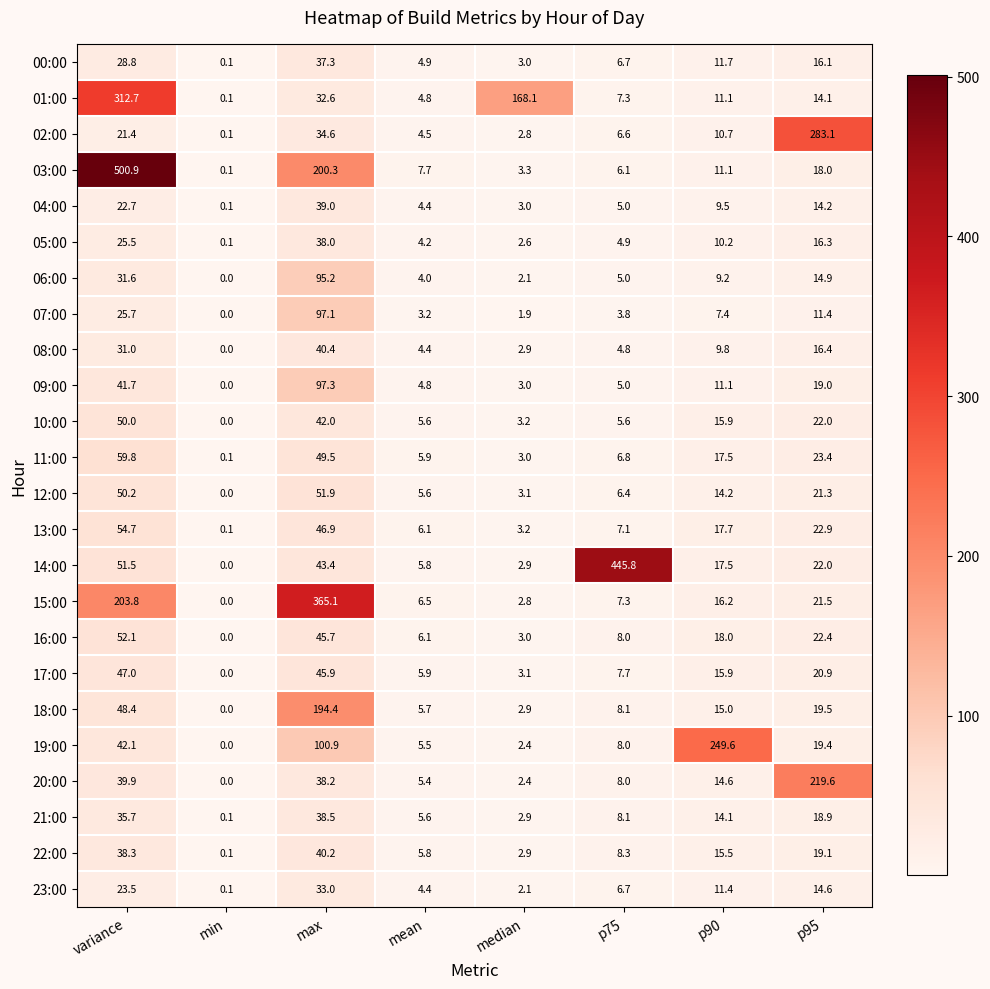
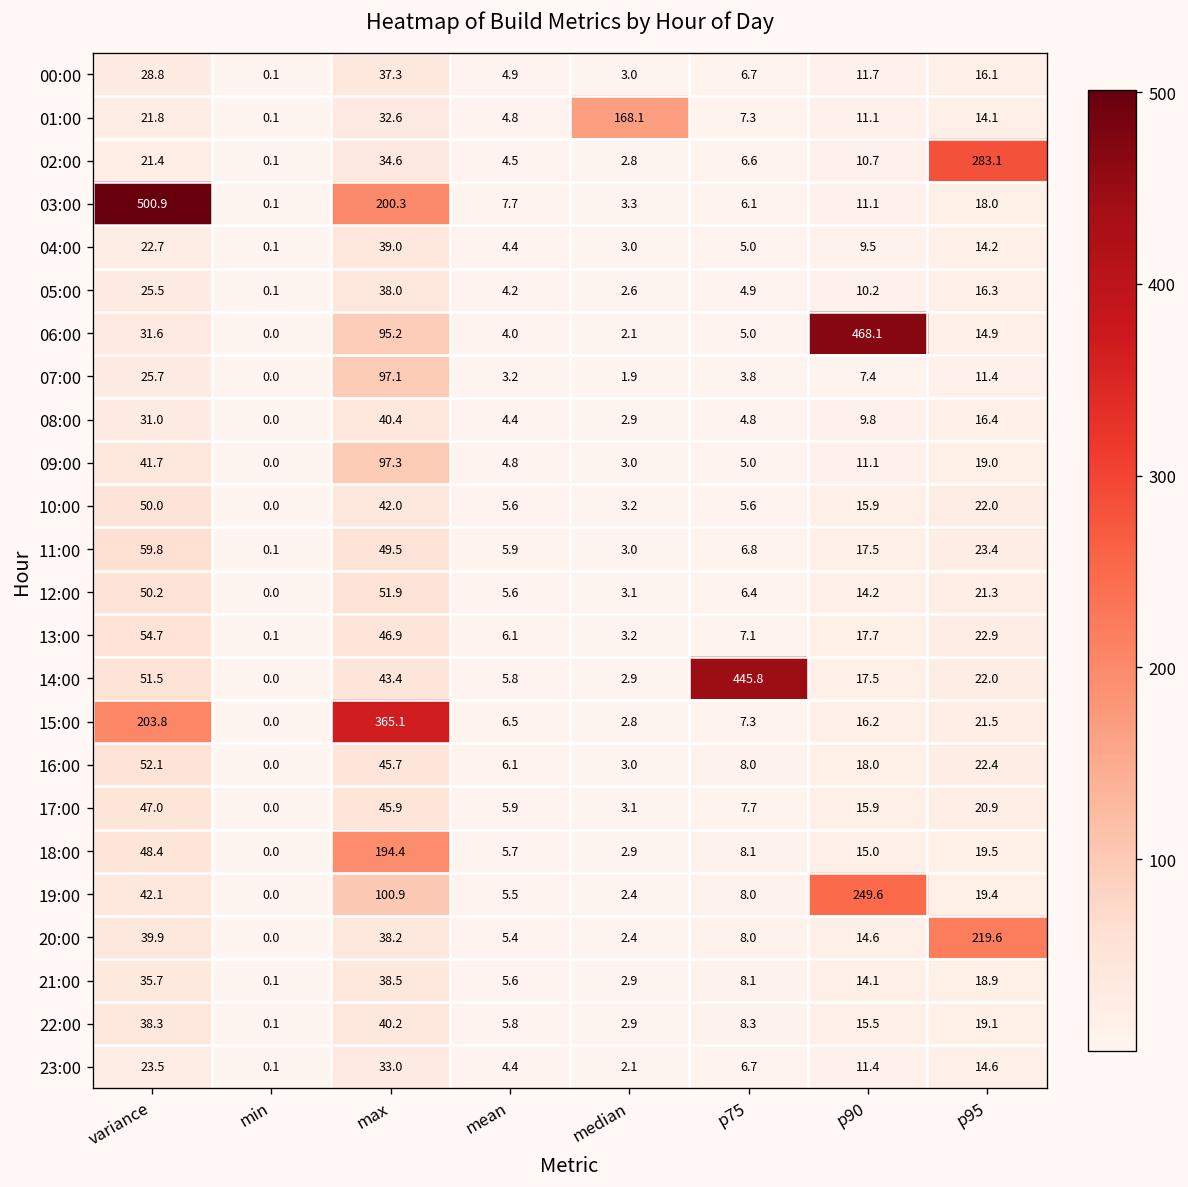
  {
    "00:00": {
      "variance": 28.8,
      "min": 0.1,
      "max": 37.3,
      "mean": 4.9,
      "median": 3.0,
      "p75": 6.7,
      "p90": 11.7,
      "p95": 16.1
    },
    "01:00": {
-     "variance": 312.7,
+     "variance": 21.8,
      "min": 0.1,
      "max": 32.6,
      "mean": 4.8,
      "median": 168.1,
      "p75": 7.3,
      "p90": 11.1,
      "p95": 14.1
    },
    "02:00": {
      "variance": 21.4,
      "min": 0.1,
      "max": 34.6,
      "mean": 4.5,
      "median": 2.8,
      "p75": 6.6,
      "p90": 10.7,
      "p95": 283.1
    },
    "03:00": {
      "variance": 500.9,
      "min": 0.1,
      "max": 200.3,
      "mean": 7.7,
      "median": 3.3,
      "p75": 6.1,
      "p90": 11.1,
      "p95": 18.0
    },
    "04:00": {
      "variance": 22.7,
      "min": 0.1,
      "max": 39.0,
      "mean": 4.4,
      "median": 3.0,
      "p75": 5.0,
      "p90": 9.5,
      "p95": 14.2
    },
    "05:00": {
      "variance": 25.5,
      "min": 0.1,
      "max": 38.0,
      "mean": 4.2,
      "median": 2.6,
      "p75": 4.9,
      "p90": 10.2,
      "p95": 16.3
    },
    "06:00": {
      "variance": 31.6,
      "min": 0.0,
      "max": 95.2,
      "mean": 4.0,
      "median": 2.1,
      "p75": 5.0,
-     "p90": 9.2,
+     "p90": 468.1,
      "p95": 14.9
    },
    "07:00": {
      "variance": 25.7,
      "min": 0.0,
      "max": 97.1,
      "mean": 3.2,
      "median": 1.9,
      "p75": 3.8,
      "p90": 7.4,
      "p95": 11.4
    },
    "08:00": {
      "variance": 31.0,
      "min": 0.0,
      "max": 40.4,
      "mean": 4.4,
      "median": 2.9,
      "p75": 4.8,
      "p90": 9.8,
      "p95": 16.4
    },
    "09:00": {
      "variance": 41.7,
      "min": 0.0,
      "max": 97.3,
      "mean": 4.8,
      "median": 3.0,
      "p75": 5.0,
      "p90": 11.1,
      "p95": 19.0
    },
    "10:00": {
      "variance": 50.0,
      "min": 0.0,
      "max": 42.0,
      "mean": 5.6,
      "median": 3.2,
      "p75": 5.6,
      "p90": 15.9,
      "p95": 22.0
    },
    "11:00": {
      "variance": 59.8,
      "min": 0.1,
      "max": 49.5,
      "mean": 5.9,
      "median": 3.0,
      "p75": 6.8,
      "p90": 17.5,
      "p95": 23.4
    },
    "12:00": {
      "variance": 50.2,
      "min": 0.0,
      "max": 51.9,
      "mean": 5.6,
      "median": 3.1,
      "p75": 6.4,
      "p90": 14.2,
      "p95": 21.3
    },
    "13:00": {
      "variance": 54.7,
      "min": 0.1,
      "max": 46.9,
      "mean": 6.1,
      "median": 3.2,
      "p75": 7.1,
      "p90": 17.7,
      "p95": 22.9
    },
    "14:00": {
      "variance": 51.5,
      "min": 0.0,
      "max": 43.4,
      "mean": 5.8,
      "median": 2.9,
      "p75": 445.8,
      "p90": 17.5,
      "p95": 22.0
    },
    "15:00": {
      "variance": 203.8,
      "min": 0.0,
      "max": 365.1,
      "mean": 6.5,
      "median": 2.8,
      "p75": 7.3,
      "p90": 16.2,
      "p95": 21.5
    },
    "16:00": {
      "variance": 52.1,
      "min": 0.0,
      "max": 45.7,
      "mean": 6.1,
      "median": 3.0,
      "p75": 8.0,
      "p90": 18.0,
      "p95": 22.4
    },
    "17:00": {
      "variance": 47.0,
      "min": 0.0,
      "max": 45.9,
      "mean": 5.9,
      "median": 3.1,
      "p75": 7.7,
      "p90": 15.9,
      "p95": 20.9
    },
    "18:00": {
      "variance": 48.4,
      "min": 0.0,
      "max": 194.4,
      "mean": 5.7,
      "median": 2.9,
      "p75": 8.1,
      "p90": 15.0,
      "p95": 19.5
    },
    "19:00": {
      "variance": 42.1,
      "min": 0.0,
      "max": 100.9,
      "mean": 5.5,
      "median": 2.4,
      "p75": 8.0,
      "p90": 249.6,
      "p95": 19.4
    },
    "20:00": {
      "variance": 39.9,
      "min": 0.0,
      "max": 38.2,
      "mean": 5.4,
      "median": 2.4,
      "p75": 8.0,
      "p90": 14.6,
      "p95": 219.6
    },
    "21:00": {
      "variance": 35.7,
      "min": 0.1,
      "max": 38.5,
      "mean": 5.6,
      "median": 2.9,
      "p75": 8.1,
      "p90": 14.1,
      "p95": 18.9
    },
    "22:00": {
      "variance": 38.3,
      "min": 0.1,
      "max": 40.2,
      "mean": 5.8,
      "median": 2.9,
      "p75": 8.3,
      "p90": 15.5,
      "p95": 19.1
    },
    "23:00": {
      "variance": 23.5,
      "min": 0.1,
      "max": 33.0,
      "mean": 4.4,
      "median": 2.1,
      "p75": 6.7,
      "p90": 11.4,
      "p95": 14.6
    }
  }
